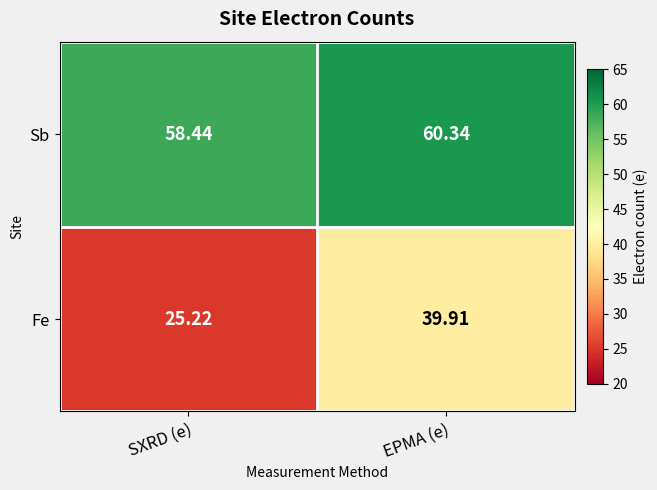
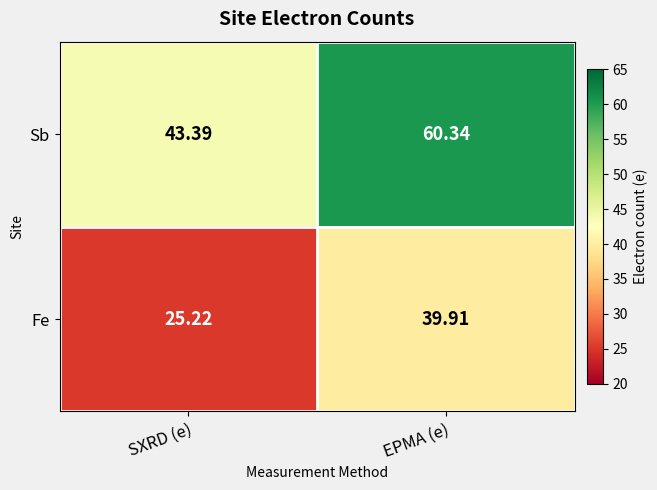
  {
    "Sb": {
-     "SXRD (e)": 58.44,
+     "SXRD (e)": 43.39,
      "EPMA (e)": 60.34
    },
    "Fe": {
      "SXRD (e)": 25.22,
      "EPMA (e)": 39.91
    }
  }
